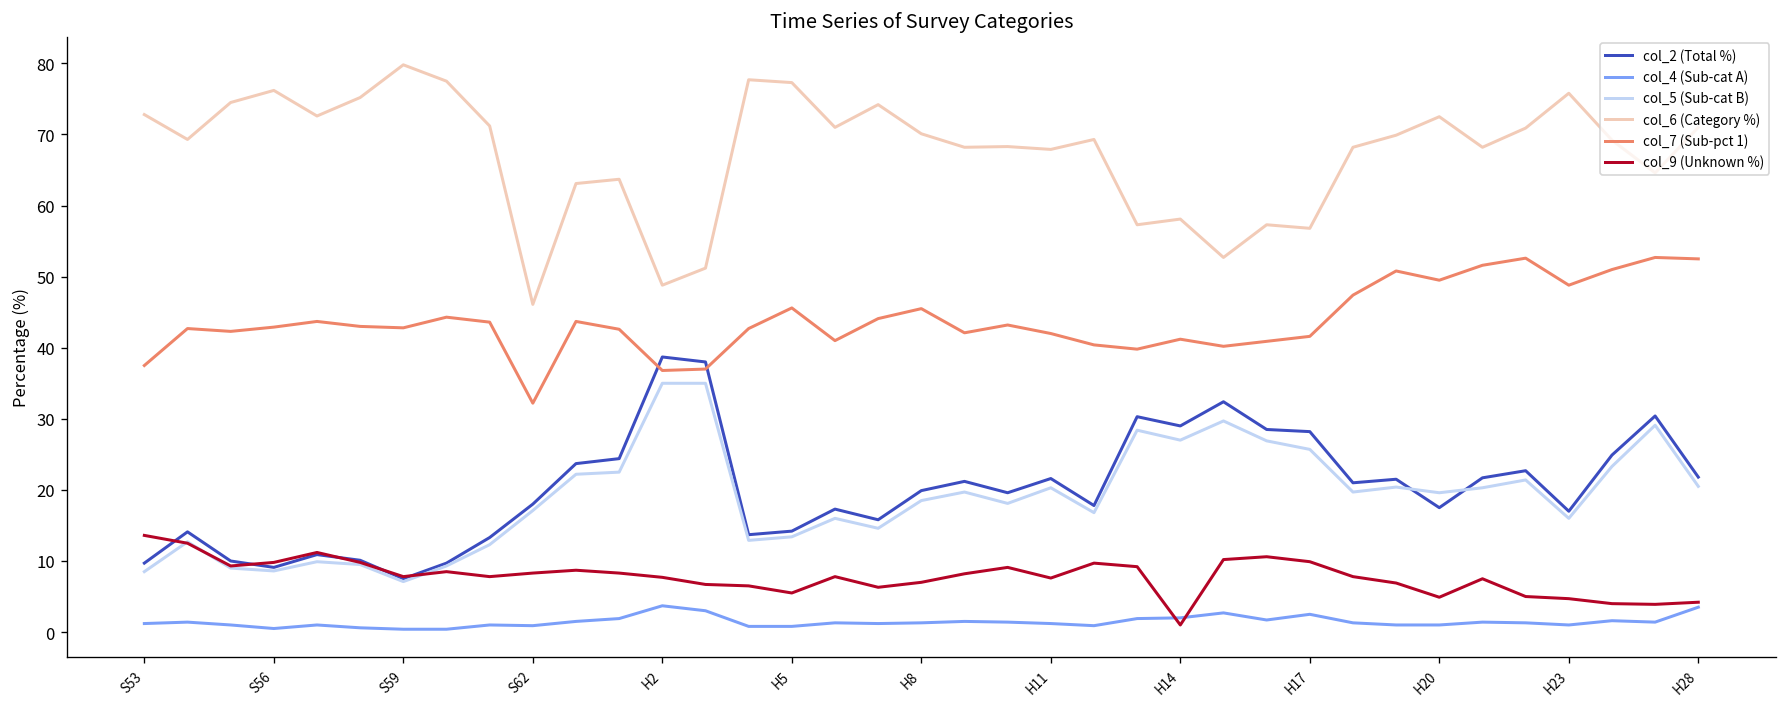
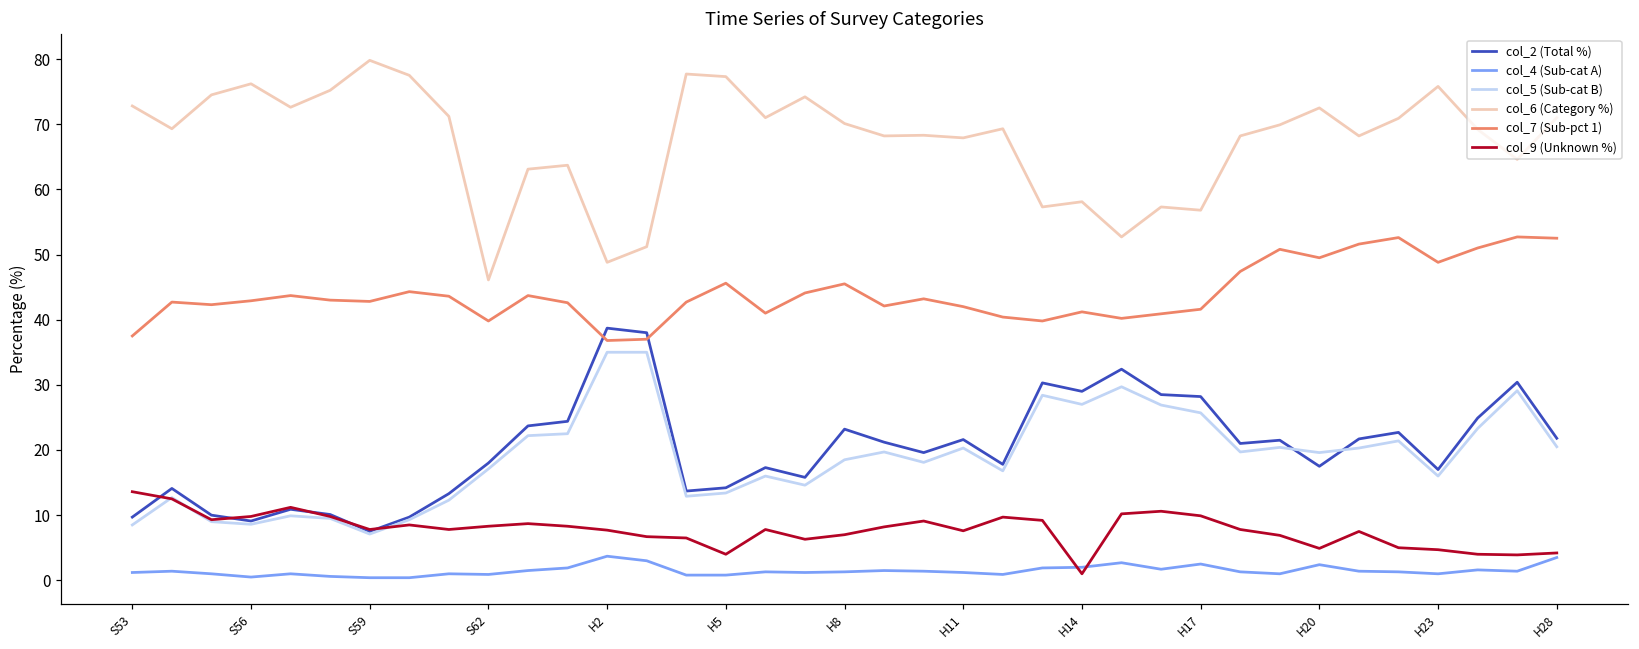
  {
    "col_2 (Total %)": {
      "S53": 10,
      "S56": 9,
      "S62": 18,
      "H2": 39,
      "H5": 14,
-     "H8": 20,
+     "H8": 23,
      "H11": 22,
      "H14": 29,
      "H17": 28,
      "H20": 18,
      "H23": 17,
      "H28": 22
    },
    "col_4 (Sub-cat A)": {
      "S53": 1,
      "S56": 1,
      "S59": 0,
      "S62": 1,
      "H2": 4,
      "H5": 1,
      "H8": 1,
      "H11": 1,
      "H14": 2,
      "H17": 3,
-     "H20": 1,
+     "H20": 2,
      "H23": 1,
      "H28": 4
    },
    "col_5 (Sub-cat B)": {
      "S53": 9,
      "S56": 9,
      "S62": 17,
      "H2": 35,
      "H5": 13,
      "H8": 19,
      "H11": 20,
      "H14": 27,
      "H17": 26,
      "H20": 20,
      "H23": 16,
      "H28": 21
    },
    "col_6 (Category %)": {
      "S53": 73,
      "S56": 76,
      "S59": 80,
      "S62": 46,
      "H2": 49,
      "H5": 77,
      "H8": 70,
      "H11": 68,
      "H14": 58,
      "H17": 57,
      "H20": 73,
      "H23": 76
    },
    "col_7 (Sub-pct 1)": {
      "S53": 38,
      "S56": 43,
      "S59": 43,
-     "S62": 32,
+     "S62": 40,
      "H2": 37,
      "H5": 46,
      "H8": 46,
      "H11": 42,
      "H14": 41,
      "H17": 42,
      "H20": 50,
      "H23": 49,
      "H28": 53
    },
    "col_9 (Unknown %)": {
      "S53": 14,
      "S56": 10,
      "S62": 8,
      "H2": 8,
-     "H5": 6,
+     "H5": 4,
      "H8": 7,
      "H11": 8,
      "H14": 1,
      "H17": 10,
      "H20": 5,
      "H23": 5,
      "H28": 4
    }
  }
